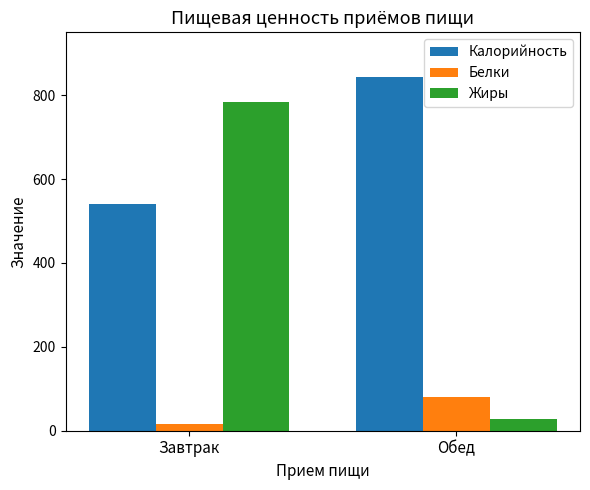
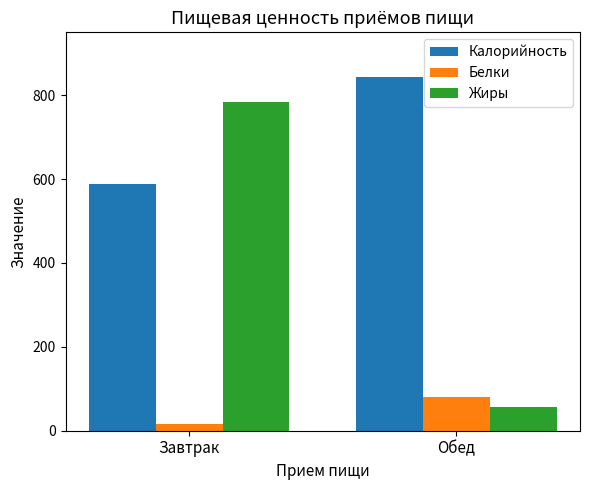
  {
    "Калорийность": {
-     "Завтрак": 540,
+     "Завтрак": 590,
      "Обед": 840
    },
    "Белки": {
      "Завтрак": 20,
      "Обед": 80
    },
    "Жиры": {
      "Завтрак": 790,
-     "Обед": 30
+     "Обед": 60
    }
  }
